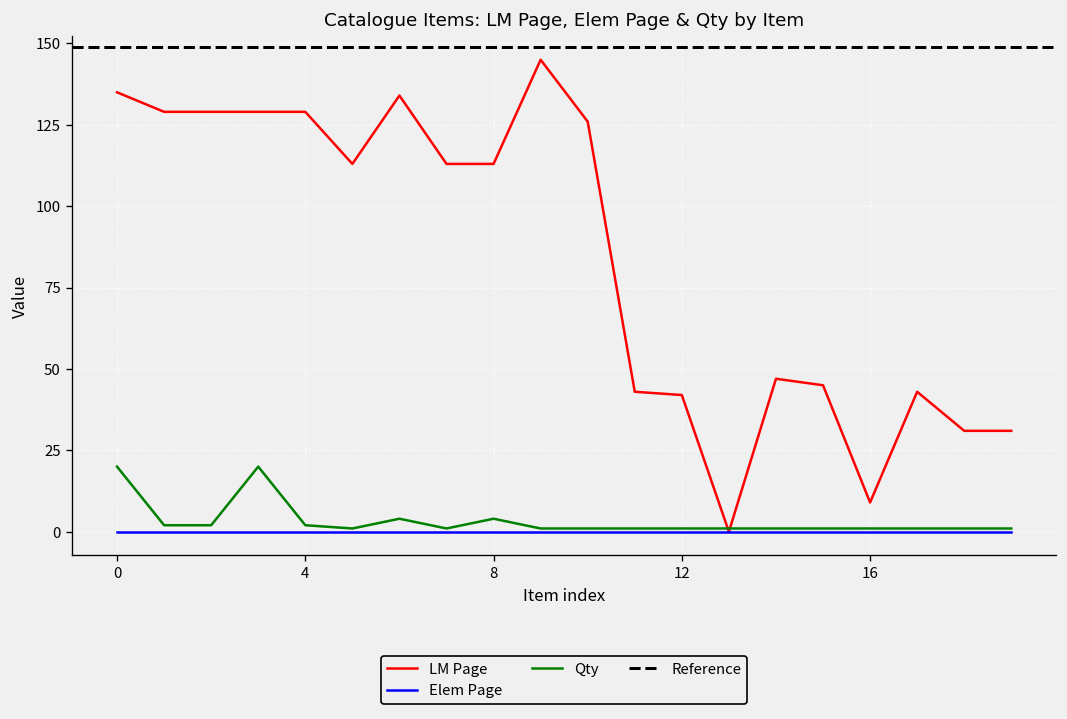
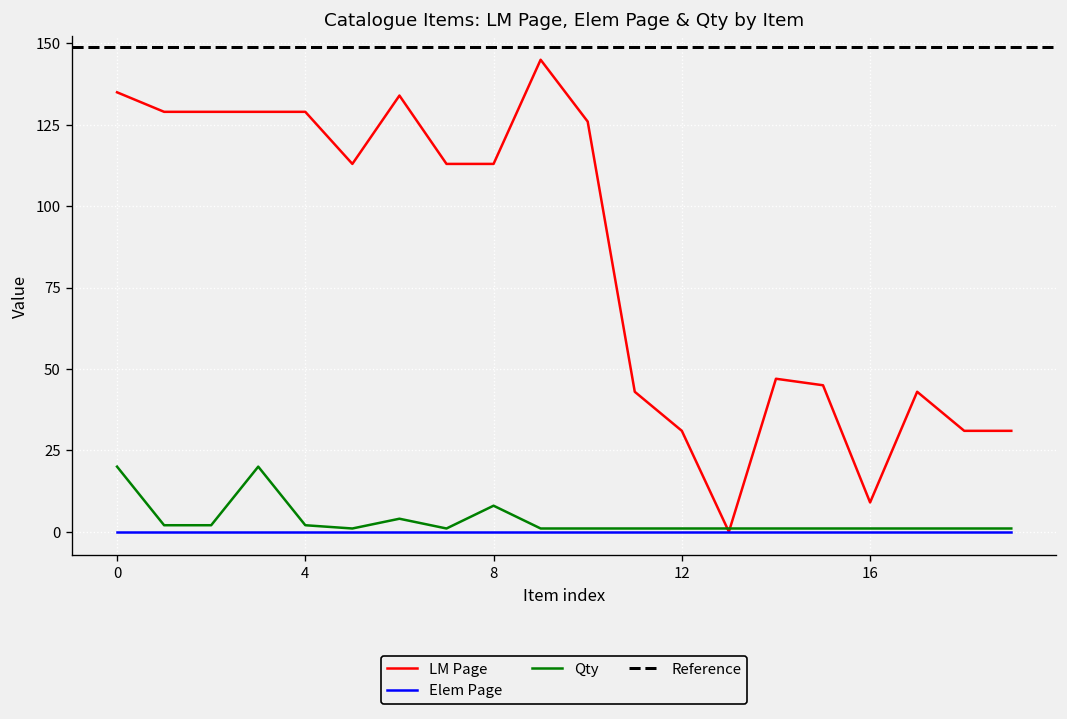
  {
    "LM Page": {
      "0": 135,
      "4": 129,
      "8": 113,
-     "12": 42,
+     "12": 31,
      "16": 9
    },
    "Elem Page": {
      "0": 0,
      "4": 0,
      "8": 0,
      "12": 0,
      "16": 0
    },
    "Qty": {
      "0": 20,
      "4": 2,
-     "8": 4,
+     "8": 8,
      "12": 1,
      "16": 1
    }
  }
